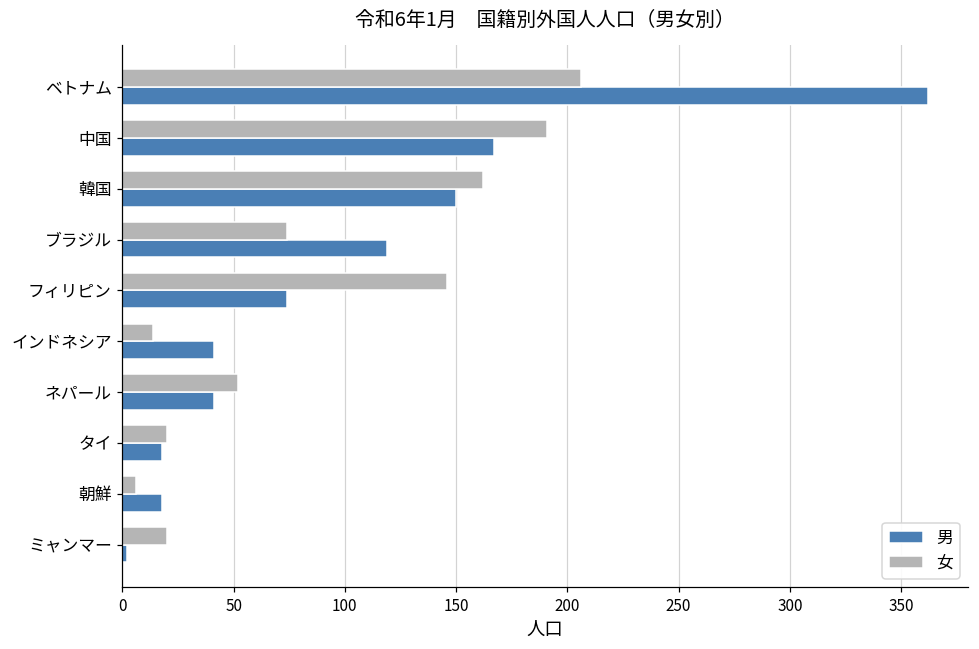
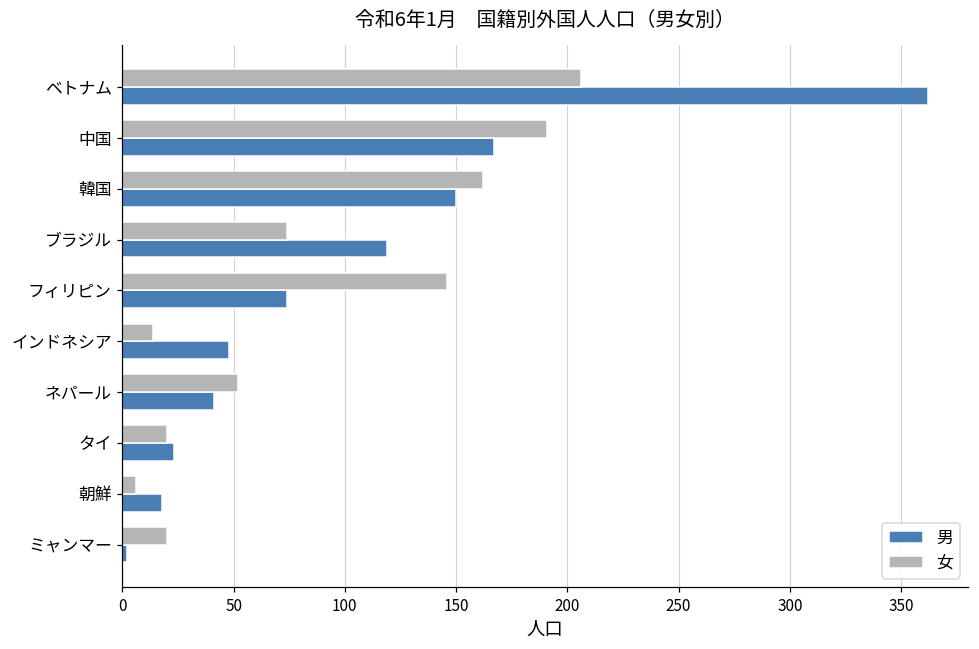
  {
    "男": {
      "ベトナム": 362,
      "中国": 167,
      "韓国": 150,
      "ブラジル": 119,
      "フィリピン": 74,
-     "インドネシア": 41,
+     "インドネシア": 48,
      "ネパール": 41,
-     "タイ": 18,
+     "タイ": 23,
      "朝鮮": 18,
      "ミャンマー": 2
    },
    "女": {
      "ベトナム": 206,
      "中国": 191,
      "韓国": 162,
      "ブラジル": 74,
      "フィリピン": 146,
      "インドネシア": 14,
      "ネパール": 52,
      "タイ": 20,
      "朝鮮": 6,
      "ミャンマー": 20
    }
  }
